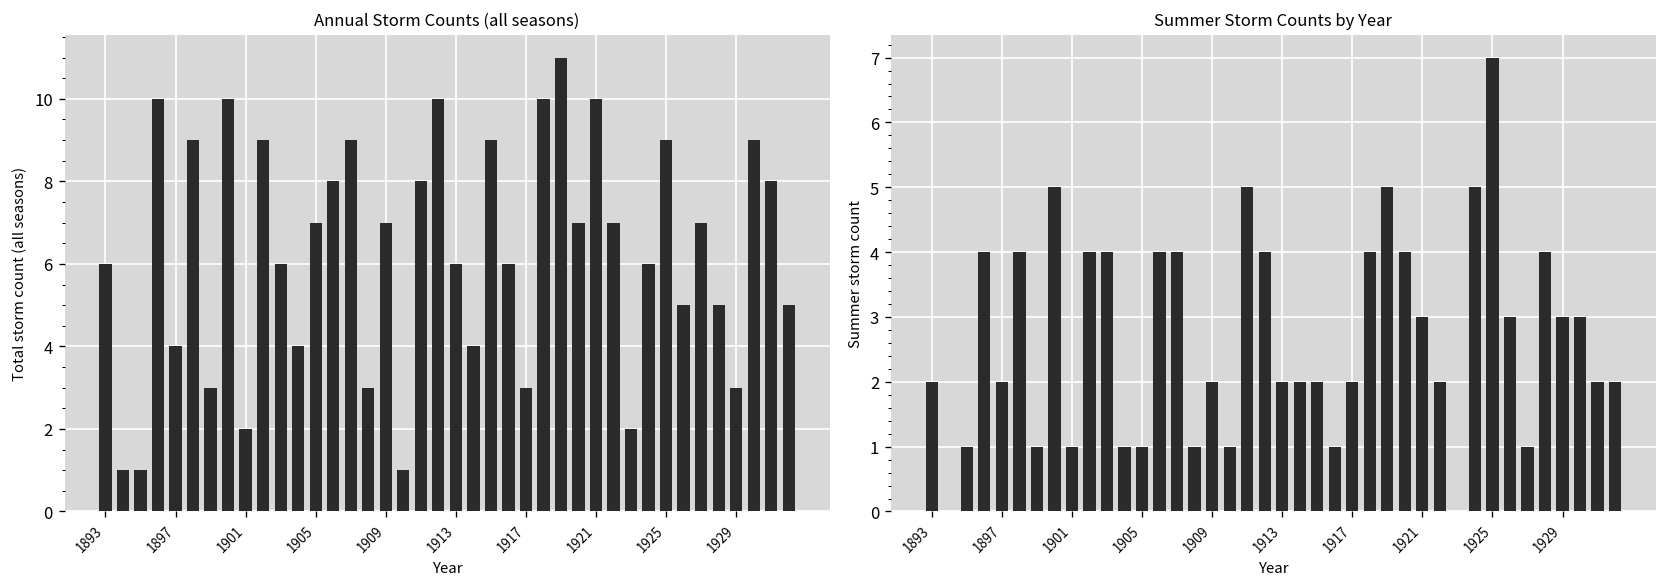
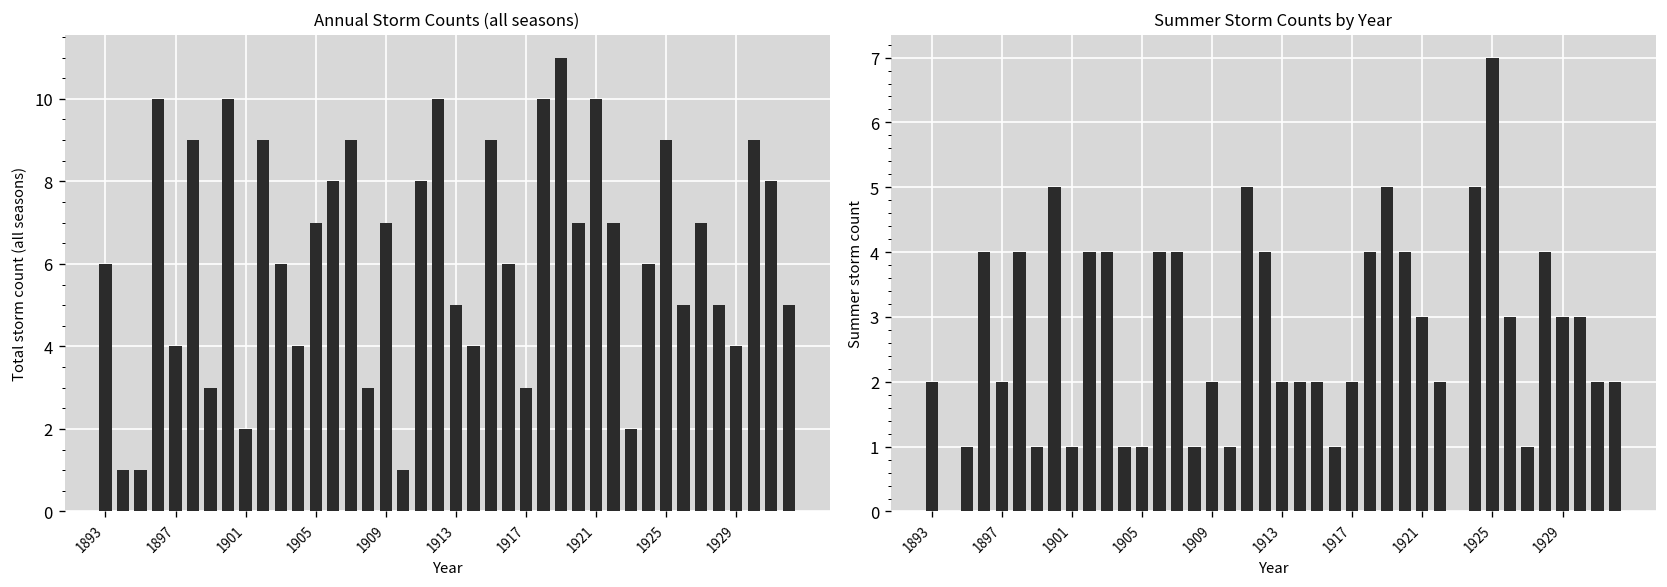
  {
    "Annual Storm Counts (all seasons)": {
      "1893": 6,
      "1897": 4,
      "1901": 2,
      "1905": 7,
      "1909": 7,
-     "1913": 6,
+     "1913": 5,
      "1917": 3,
      "1921": 10,
      "1925": 9,
-     "1929": 3
+     "1929": 4
    },
    "Summer Storm Counts by Year": {
      "1893": 2.0,
      "1897": 2.0,
      "1901": 1.0,
      "1905": 1.0,
      "1909": 2.0,
      "1913": 2.0,
      "1917": 2.0,
      "1921": 3.0,
      "1925": 7.0,
      "1929": 3.0
    }
  }
